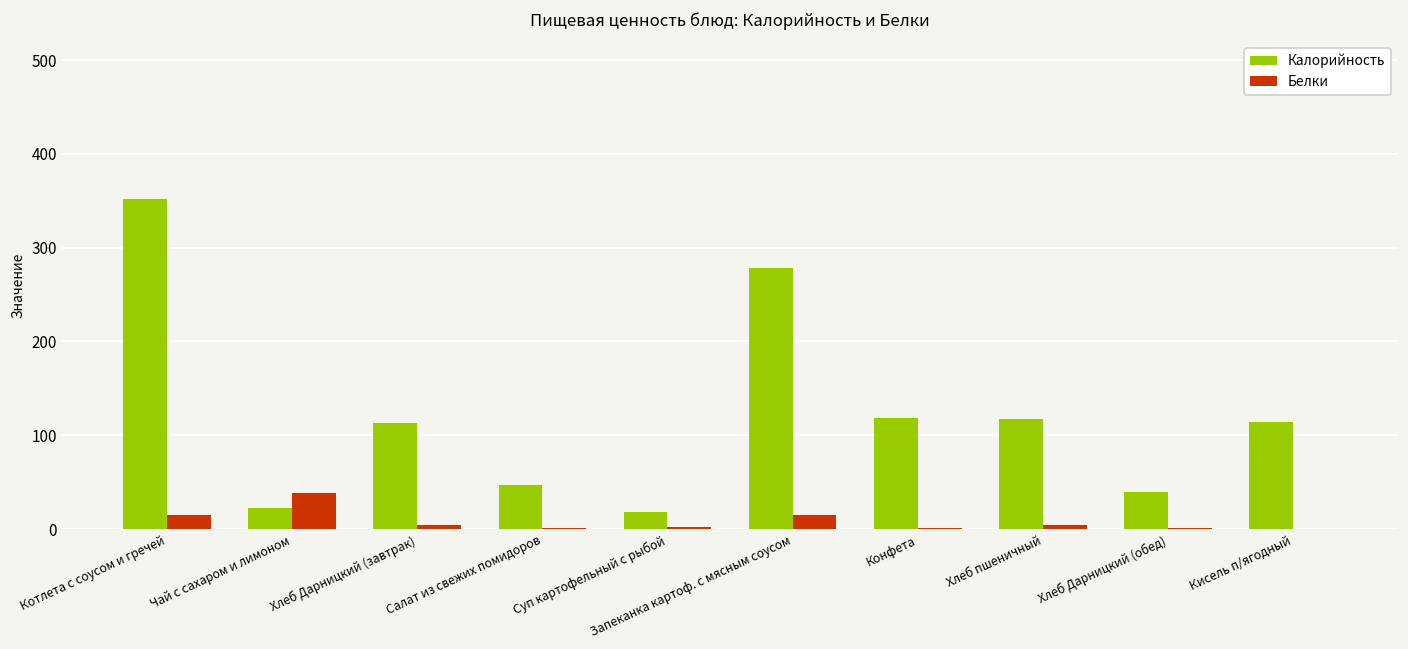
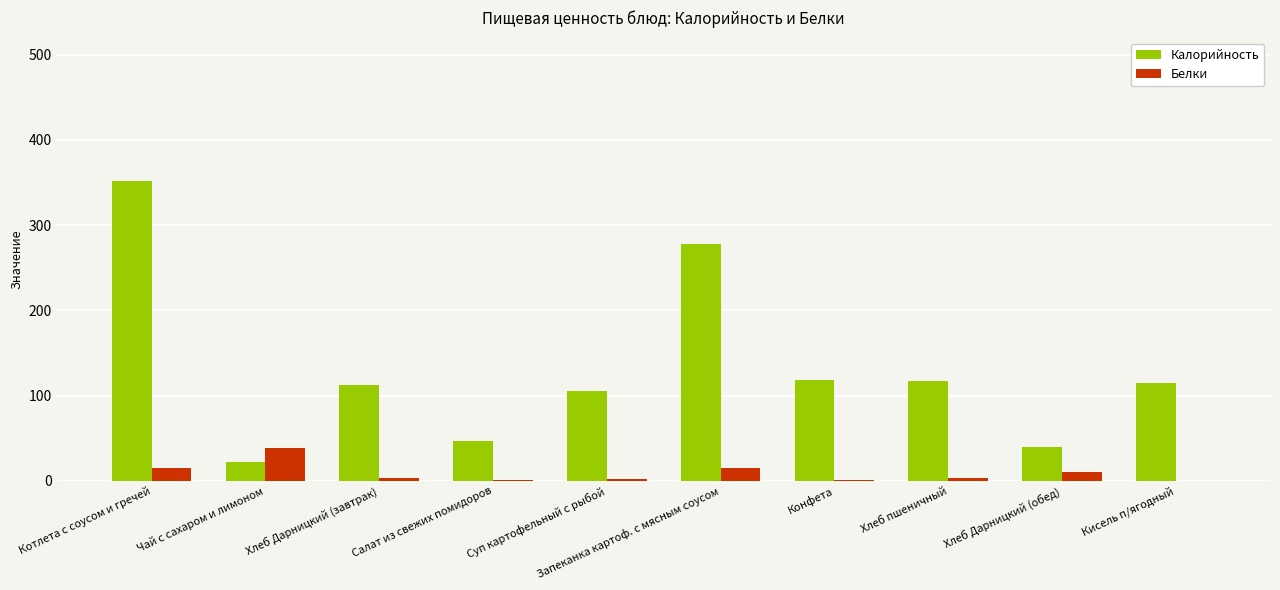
  {
    "Калорийность": {
      "Котлета с соусом и гречей": 350,
      "Чай с сахаром и лимоном": 20,
      "Хлеб Дарницкий (завтрак)": 110,
      "Салат из свежих помидоров": 50,
-     "Суп картофельный с рыбой": 20,
+     "Суп картофельный с рыбой": 110,
      "Запеканка картоф. с мясным соусом": 280,
      "Конфета": 120,
      "Хлеб пшеничный": 120,
      "Хлеб Дарницкий (обед)": 40,
      "Кисель п/ягодный": 110
    },
    "Белки": {
      "Котлета с соусом и гречей": 10,
      "Чай с сахаром и лимоном": 40,
      "Хлеб Дарницкий (завтрак)": 0,
      "Запеканка картоф. с мясным соусом": 10,
      "Хлеб пшеничный": 0,
-     "Хлеб Дарницкий (обед)": 0
+     "Хлеб Дарницкий (обед)": 10
    }
  }
